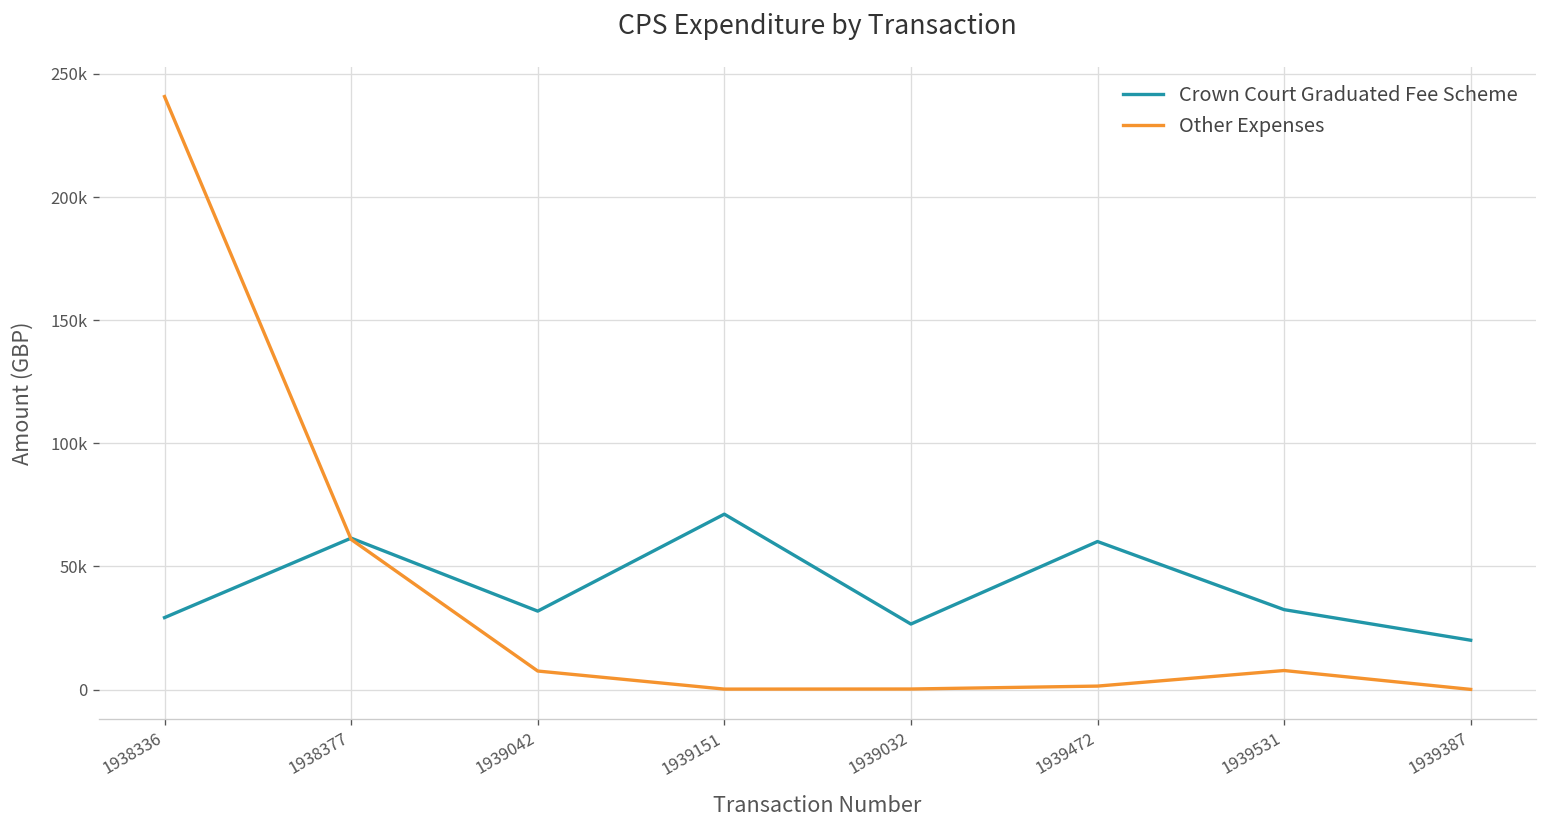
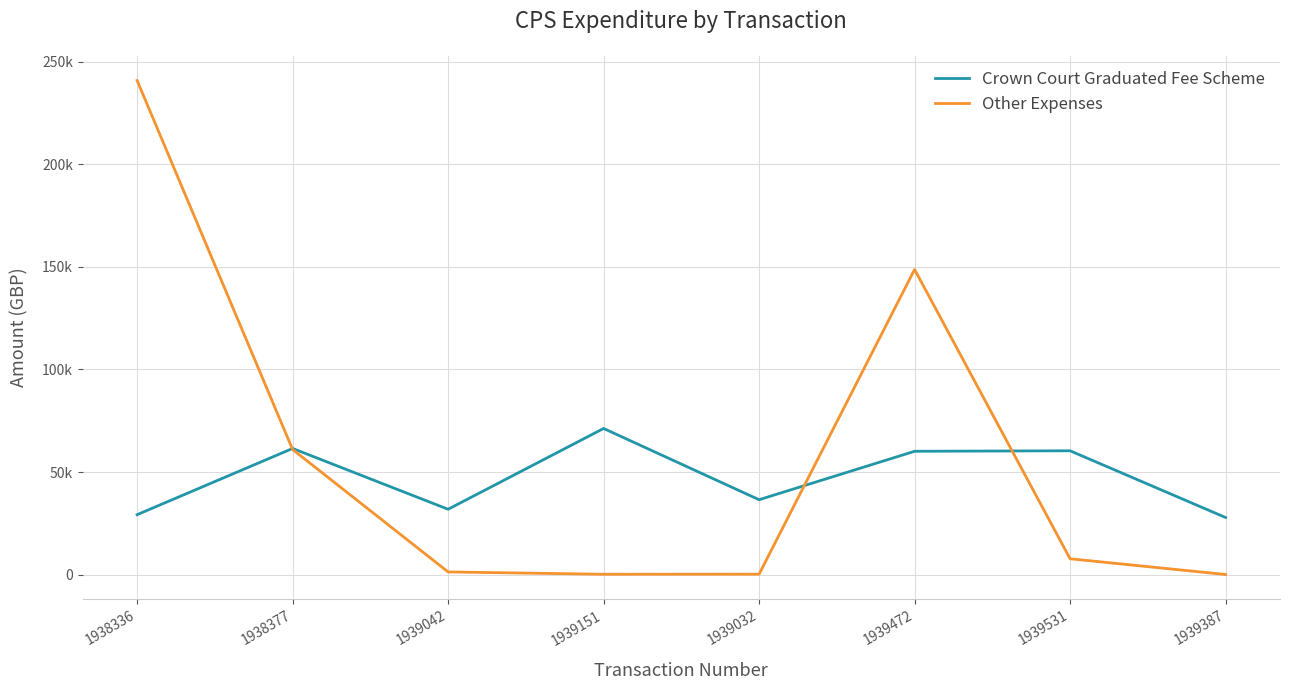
  {
    "Crown Court Graduated Fee Scheme": {
      "1938336": 29000,
      "1939042": 32000,
      "1939151": 71000,
-     "1939032": 27000,
+     "1939032": 37000,
      "1939472": 60000,
-     "1939531": 32000,
-     "1939387": 20000
+     "1939531": 60000,
+     "1939387": 28000
    },
    "Other Expenses": {
      "1938336": 241000,
-     "1939042": 8000,
+     "1939042": 1000,
      "1939151": 0,
      "1939032": 0,
-     "1939472": 1000,
+     "1939472": 149000,
      "1939531": 8000,
      "1939387": 0
    }
  }
